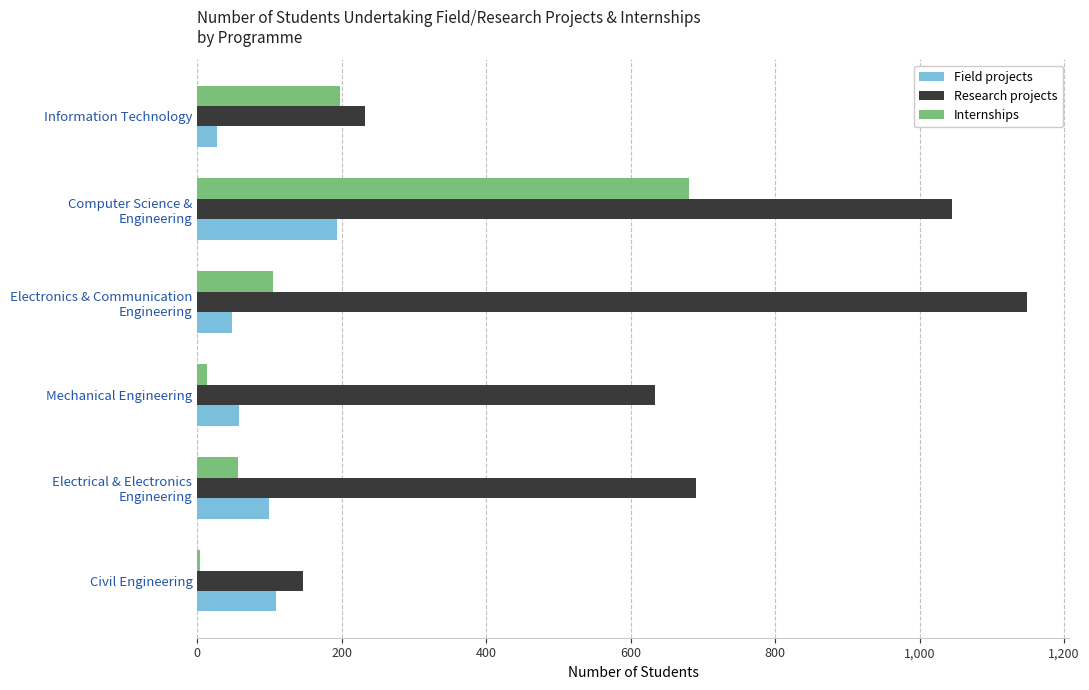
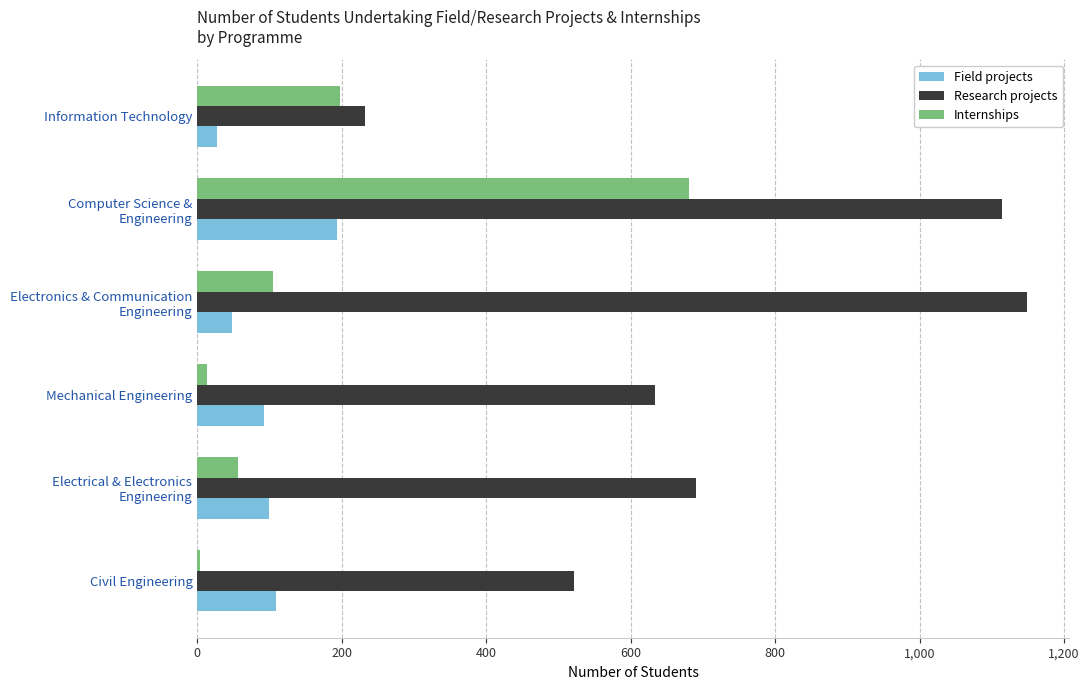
  {
    "Field projects": {
      "Information Technology": "30",
      "Computer Science & Engineering": "190",
      "Electronics & Communication Engineering": "50",
-     "Mechanical Engineering": "60",
+     "Mechanical Engineering": "90",
      "Electrical & Electronics Engineering": "100",
      "Civil Engineering": "110"
    },
    "Research projects": {
      "Information Technology": "230",
-     "Computer Science & Engineering": "1,050",
+     "Computer Science & Engineering": "1,110",
      "Electronics & Communication Engineering": "1,150",
      "Mechanical Engineering": "630",
      "Electrical & Electronics Engineering": "690",
-     "Civil Engineering": "150"
+     "Civil Engineering": "520"
    },
    "Internships": {
      "Information Technology": "200",
      "Computer Science & Engineering": "680",
      "Electronics & Communication Engineering": "110",
      "Mechanical Engineering": "10",
      "Electrical & Electronics Engineering": "60",
      "Civil Engineering": "0"
    }
  }
